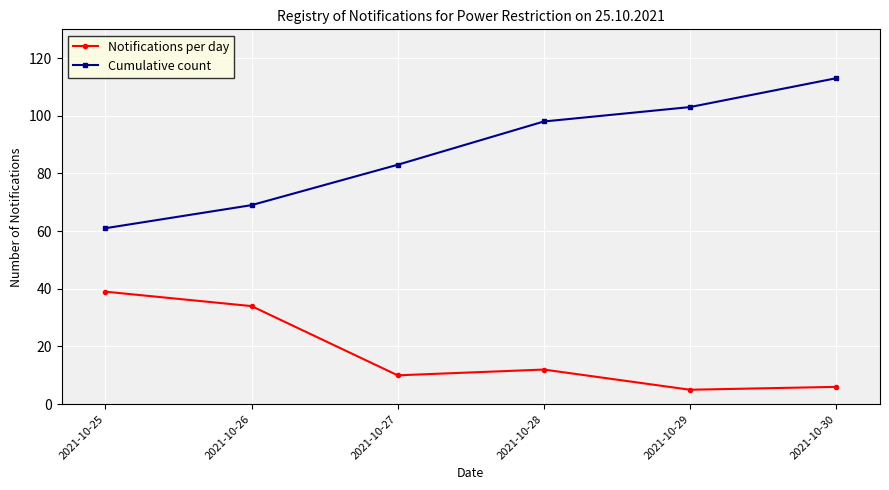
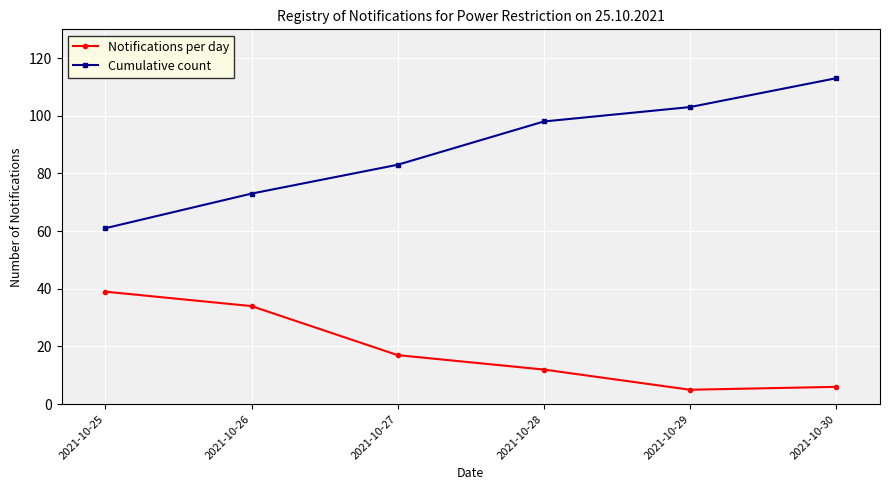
  {
    "Notifications per day": {
      "2021-10-25": 39,
      "2021-10-26": 34,
-     "2021-10-27": 10,
+     "2021-10-27": 17,
      "2021-10-28": 12,
      "2021-10-29": 5,
      "2021-10-30": 6
    },
    "Cumulative count": {
      "2021-10-25": 61,
-     "2021-10-26": 69,
+     "2021-10-26": 73,
      "2021-10-27": 83,
      "2021-10-28": 98,
      "2021-10-29": 103,
      "2021-10-30": 113
    }
  }
